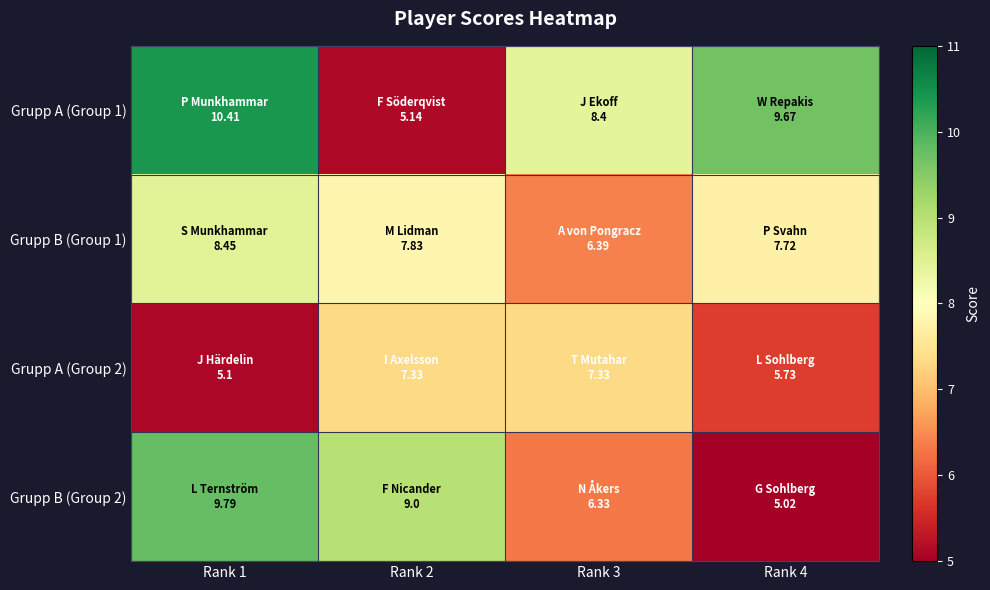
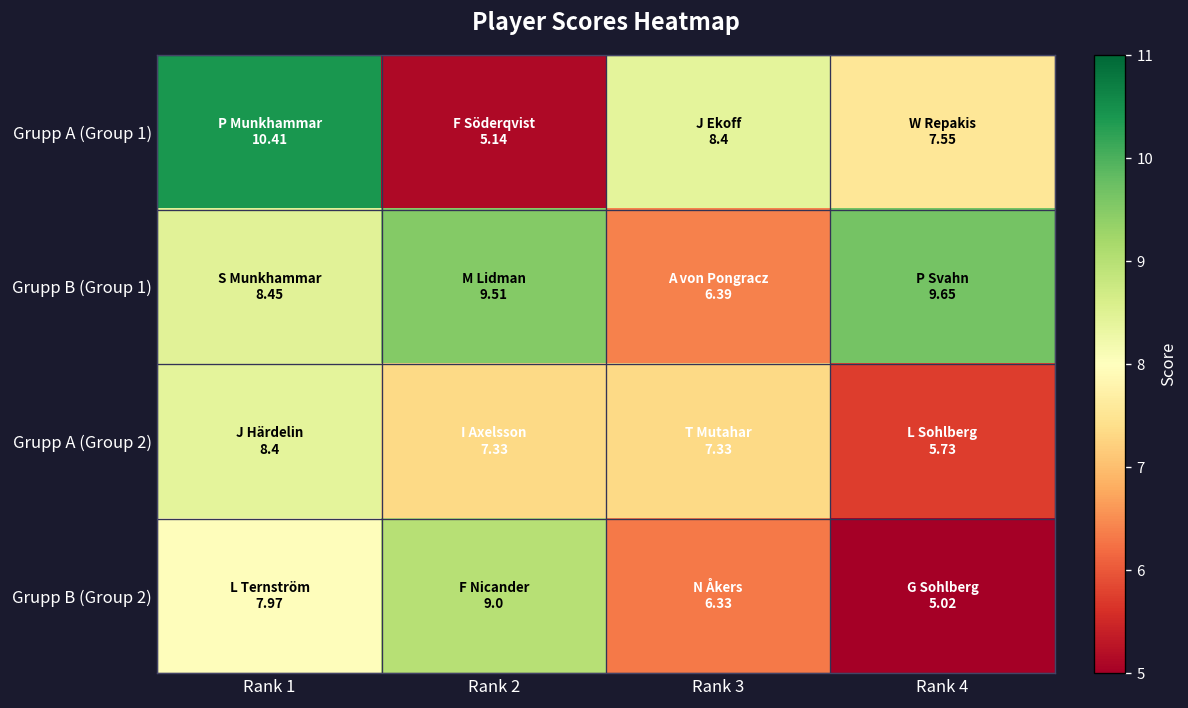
  {
    "Grupp A (Group 1)": {
      "Rank 1": 10.41,
      "Rank 2": 5.14,
      "Rank 3": 8.4,
-     "Rank 4": 9.67
+     "Rank 4": 7.55
    },
    "Grupp B (Group 1)": {
      "Rank 1": 8.45,
-     "Rank 2": 7.83,
+     "Rank 2": 9.51,
      "Rank 3": 6.39,
-     "Rank 4": 7.72
+     "Rank 4": 9.65
    },
    "Grupp A (Group 2)": {
-     "Rank 1": 5.1,
+     "Rank 1": 8.4,
      "Rank 2": 7.33,
      "Rank 3": 7.33,
      "Rank 4": 5.73
    },
    "Grupp B (Group 2)": {
-     "Rank 1": 9.79,
+     "Rank 1": 7.97,
      "Rank 2": 9.0,
      "Rank 3": 6.33,
      "Rank 4": 5.02
    }
  }
